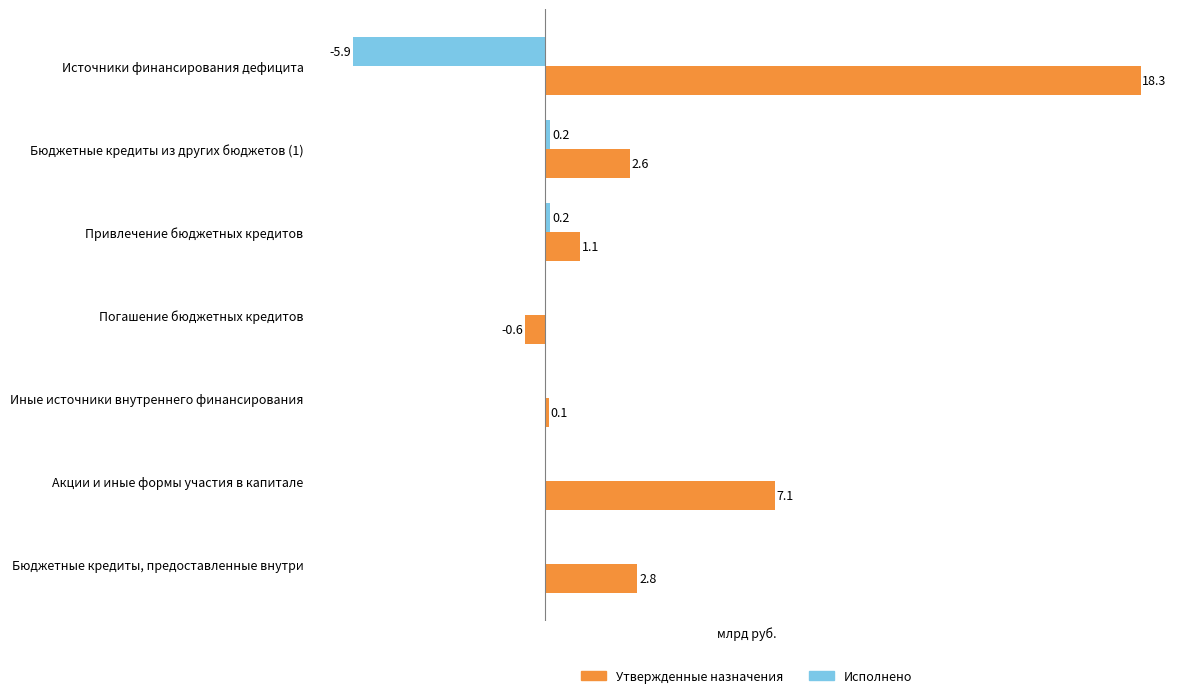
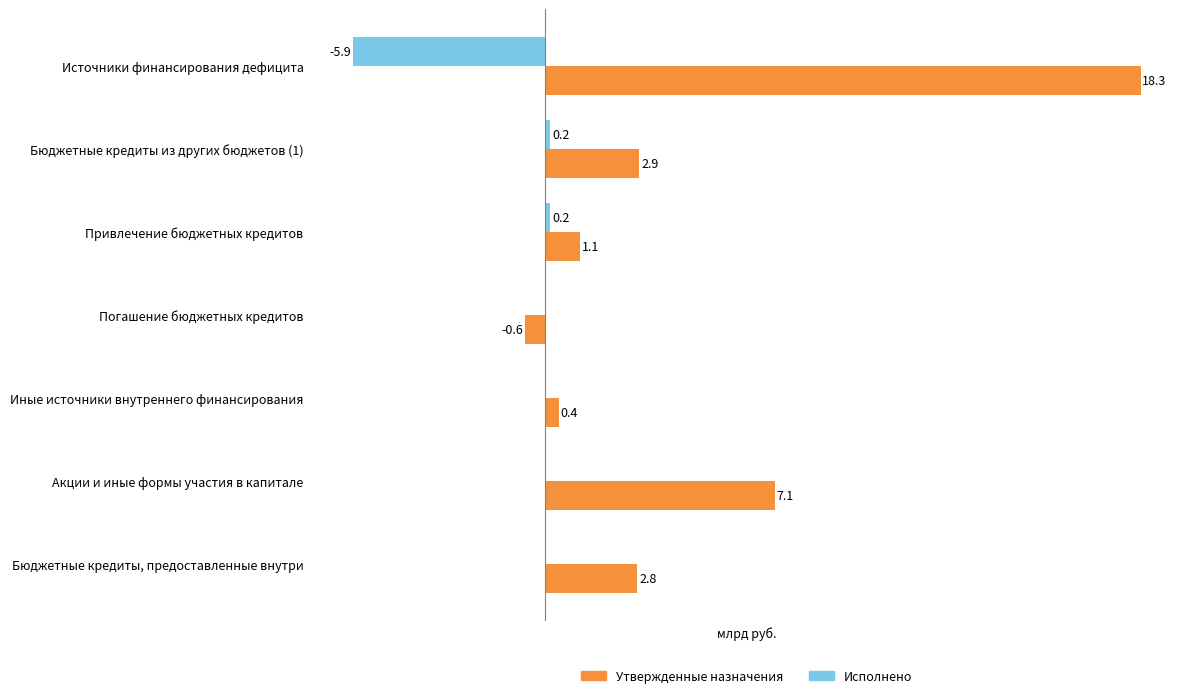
  {
    "Утвержденные назначения": {
      "Источники финансирования дефицита": 18.3,
-     "Бюджетные кредиты из других бюджетов (1)": 2.6,
+     "Бюджетные кредиты из других бюджетов (1)": 2.9,
      "Привлечение бюджетных кредитов": 1.1,
      "Погашение бюджетных кредитов": -0.6,
-     "Иные источники внутреннего финансирования": 0.1,
+     "Иные источники внутреннего финансирования": 0.4,
      "Акции и иные формы участия в капитале": 7.1,
      "Бюджетные кредиты, предоставленные внутри": 2.8
    },
    "Исполнено": {
      "Источники финансирования дефицита": -5.9,
      "Бюджетные кредиты из других бюджетов (1)": 0.2,
      "Привлечение бюджетных кредитов": 0.2
    }
  }
